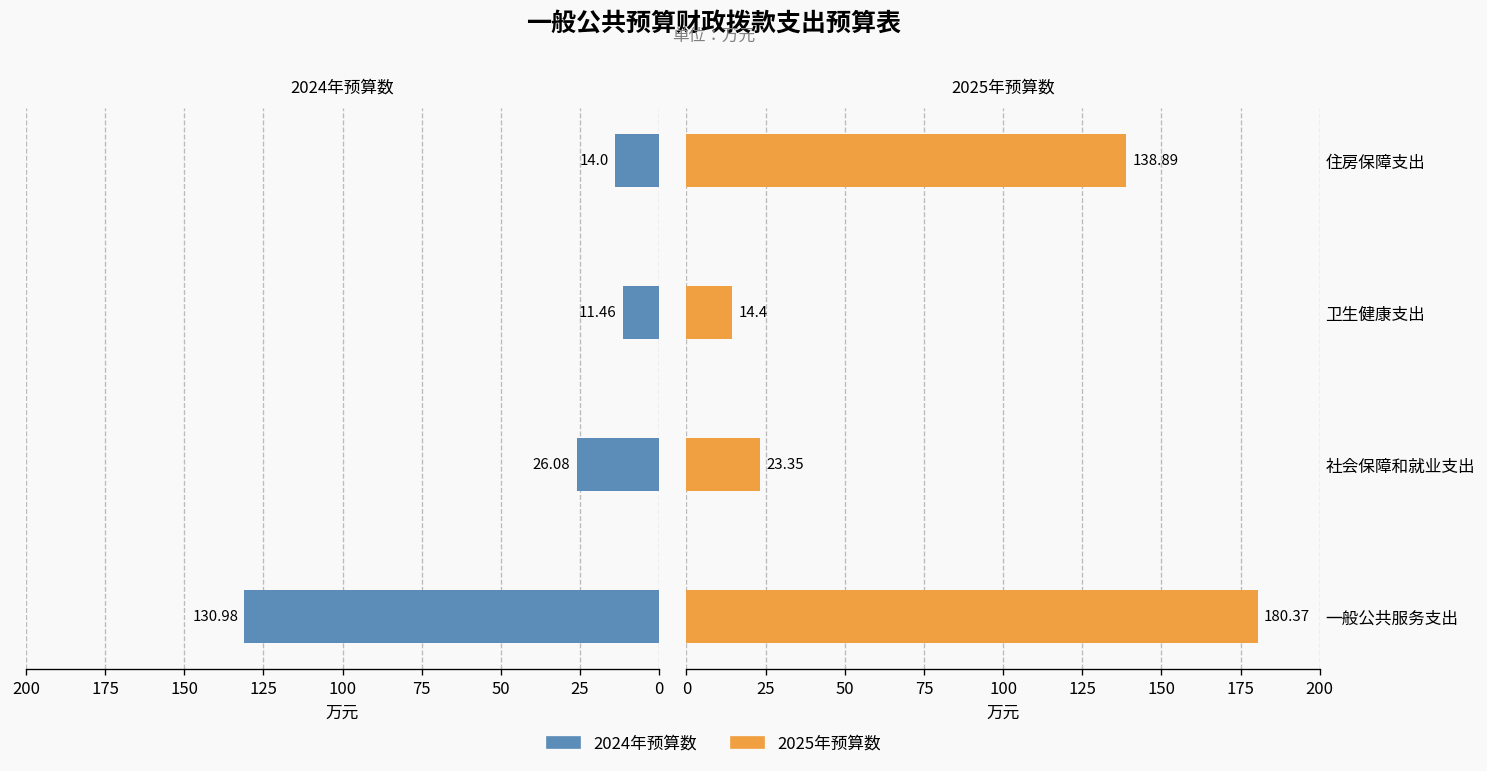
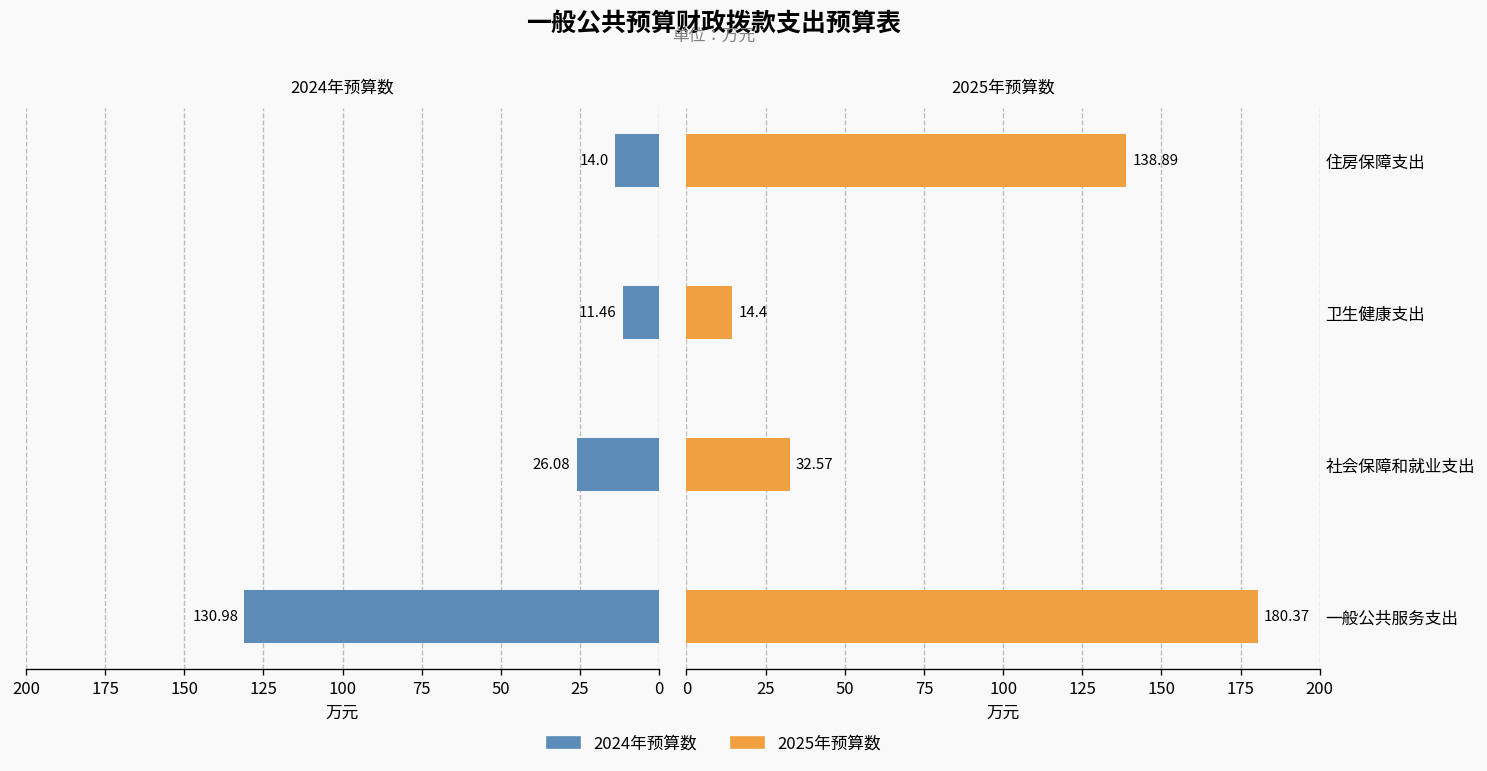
  {
    "2025年预算数": {
      "住房保障支出": 138.89,
      "卫生健康支出": 14.4,
-     "社会保障和就业支出": 23.35,
+     "社会保障和就业支出": 32.57,
      "一般公共服务支出": 180.37
    }
  }
